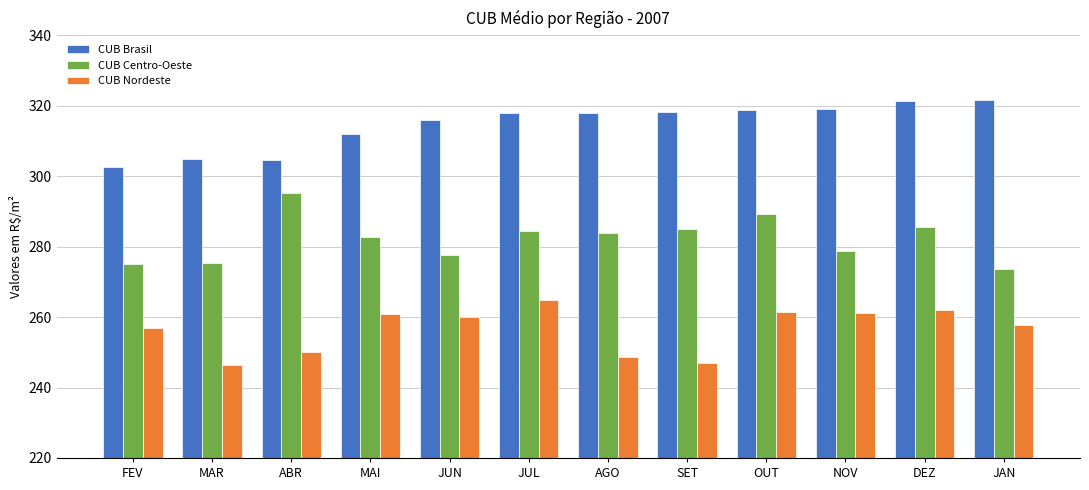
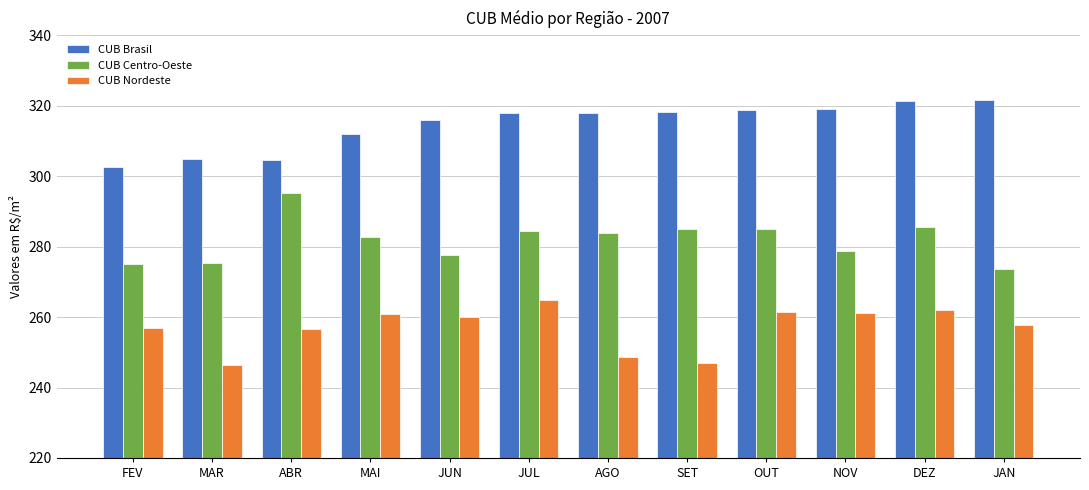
  {
    "CUB Brasil": {
      "FEV": 303,
      "MAR": 305,
      "ABR": 305,
      "MAI": 312,
      "JUN": 316,
      "JUL": 318,
      "AGO": 318,
      "SET": 318,
      "OUT": 319,
      "NOV": 319,
      "DEZ": 321,
      "JAN": 322
    },
    "CUB Centro-Oeste": {
      "FEV": 275,
      "MAR": 275,
      "ABR": 295,
      "MAI": 283,
      "JUN": 278,
      "JUL": 285,
      "AGO": 284,
      "SET": 285,
-     "OUT": 289,
+     "OUT": 285,
      "NOV": 279,
      "DEZ": 286,
      "JAN": 274
    },
    "CUB Nordeste": {
      "FEV": 257,
      "MAR": 246,
-     "ABR": 250,
+     "ABR": 257,
      "MAI": 261,
      "JUN": 260,
      "JUL": 265,
      "AGO": 249,
      "SET": 247,
      "OUT": 261,
      "NOV": 261,
      "DEZ": 262,
      "JAN": 258
    }
  }
